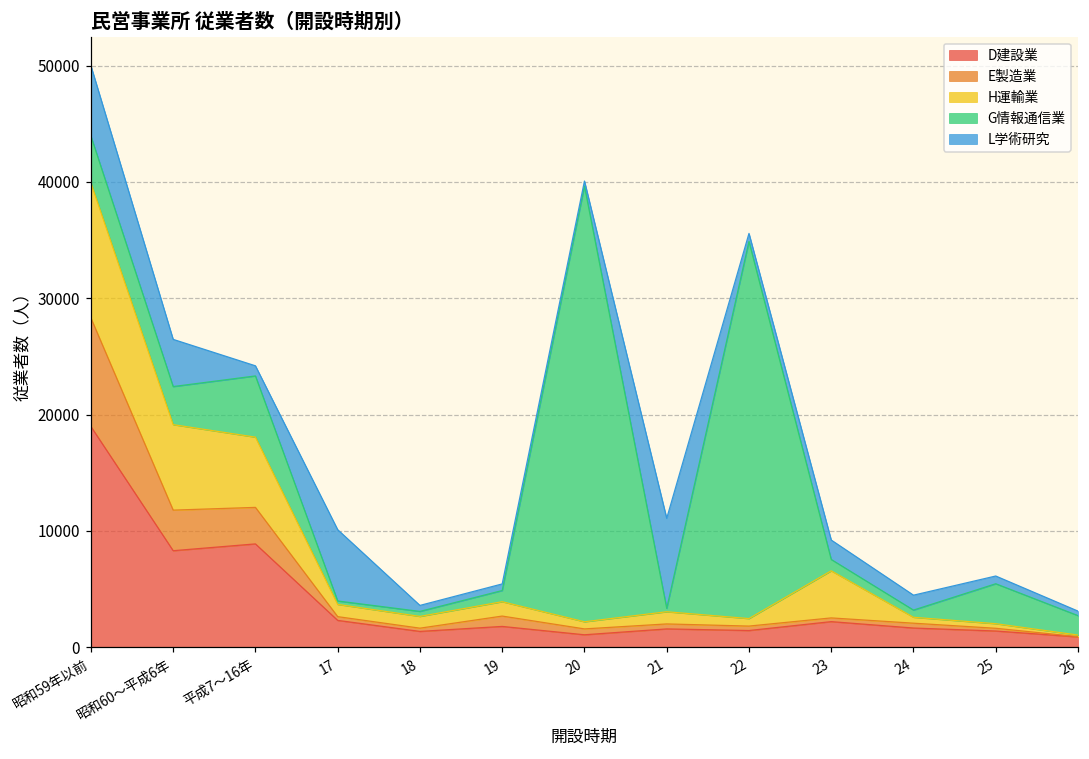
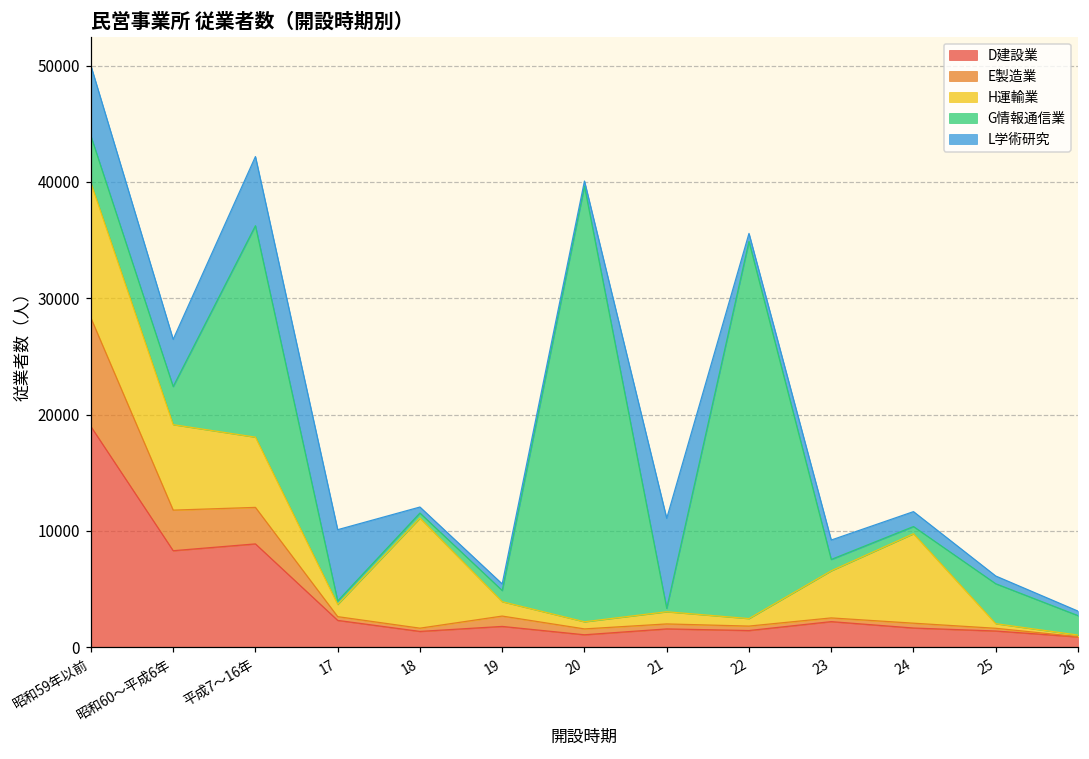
  {
    "H運輸業": {
      "昭和59年以前": 11600,
      "昭和60～平成6年": 7300,
      "平成7～16年": 6000,
      "17": 1100,
-     "18": 1000,
+     "18": 9500,
      "19": 1200,
      "20": 600,
      "21": 1000,
      "22": 600,
      "23": 4000,
-     "24": 500,
+     "24": 7700,
      "25": 400
    },
    "G情報通信業": {
      "昭和59年以前": 4000,
      "昭和60～平成6年": 3300,
-     "平成7～16年": 5300,
+     "平成7～16年": 18200,
      "17": 300,
      "18": 400,
      "19": 1000,
      "20": 37500,
      "21": 300,
      "22": 32400,
      "23": 1000,
      "24": 600,
      "25": 3400,
      "26": 1700
    },
    "L学術研究": {
      "昭和59年以前": 6000,
      "昭和60～平成6年": 4100,
-     "平成7～16年": 900,
+     "平成7～16年": 5900,
      "17": 6100,
      "18": 500,
      "19": 600,
      "20": 400,
      "21": 7700,
      "22": 700,
      "23": 1700,
      "24": 1300,
      "25": 700,
      "26": 400
    }
  }
